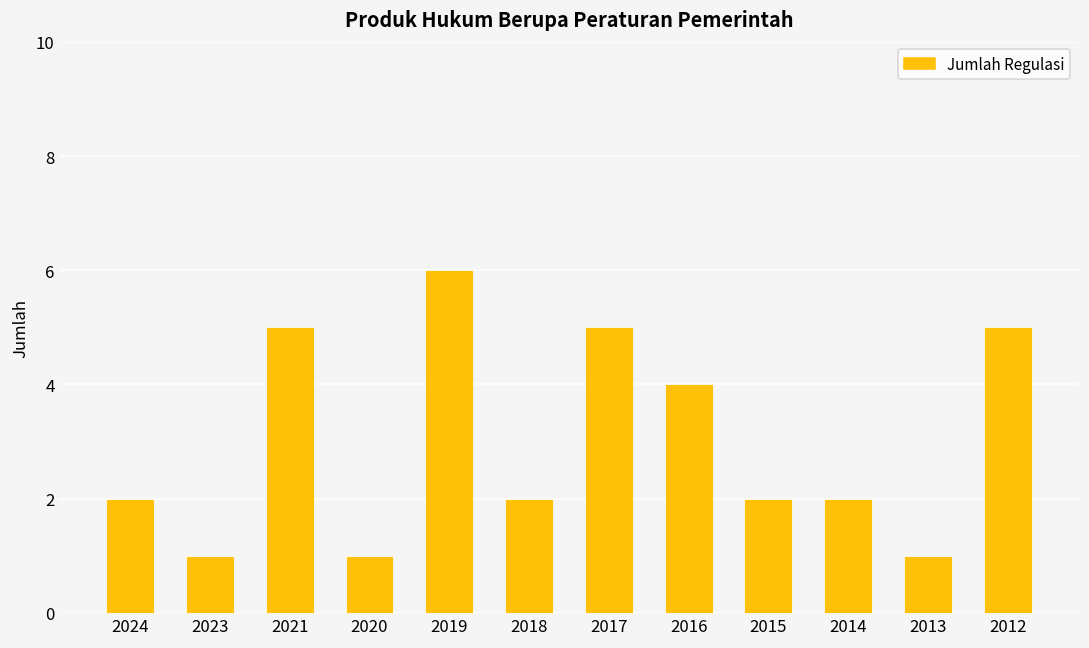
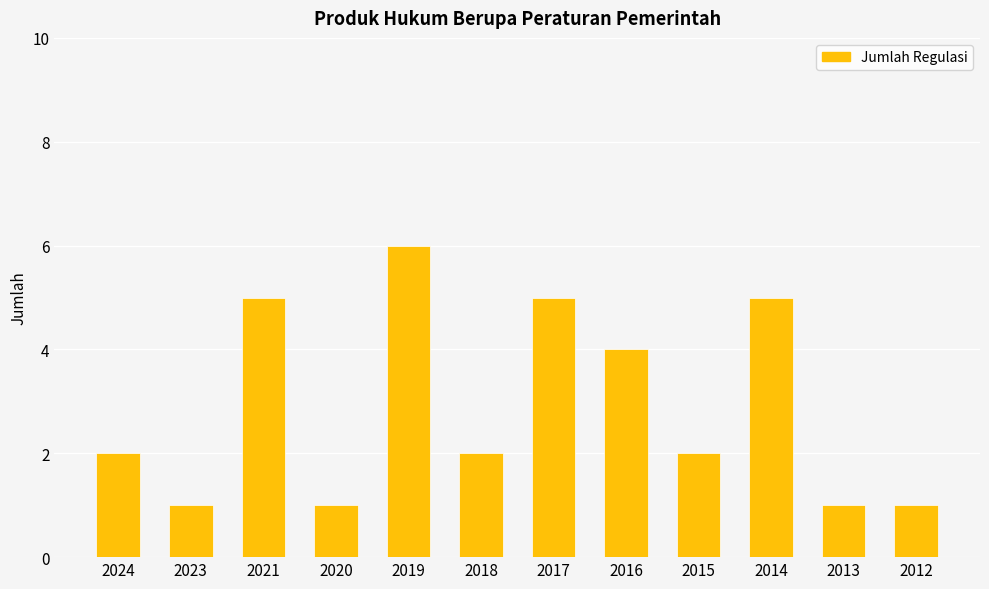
  {
    "2024": 2,
    "2023": 1,
    "2021": 5,
    "2020": 1,
    "2019": 6,
    "2018": 2,
    "2017": 5,
    "2016": 4,
    "2015": 2,
-   "2014": 2,
+   "2014": 5,
    "2013": 1,
-   "2012": 5
+   "2012": 1
  }
